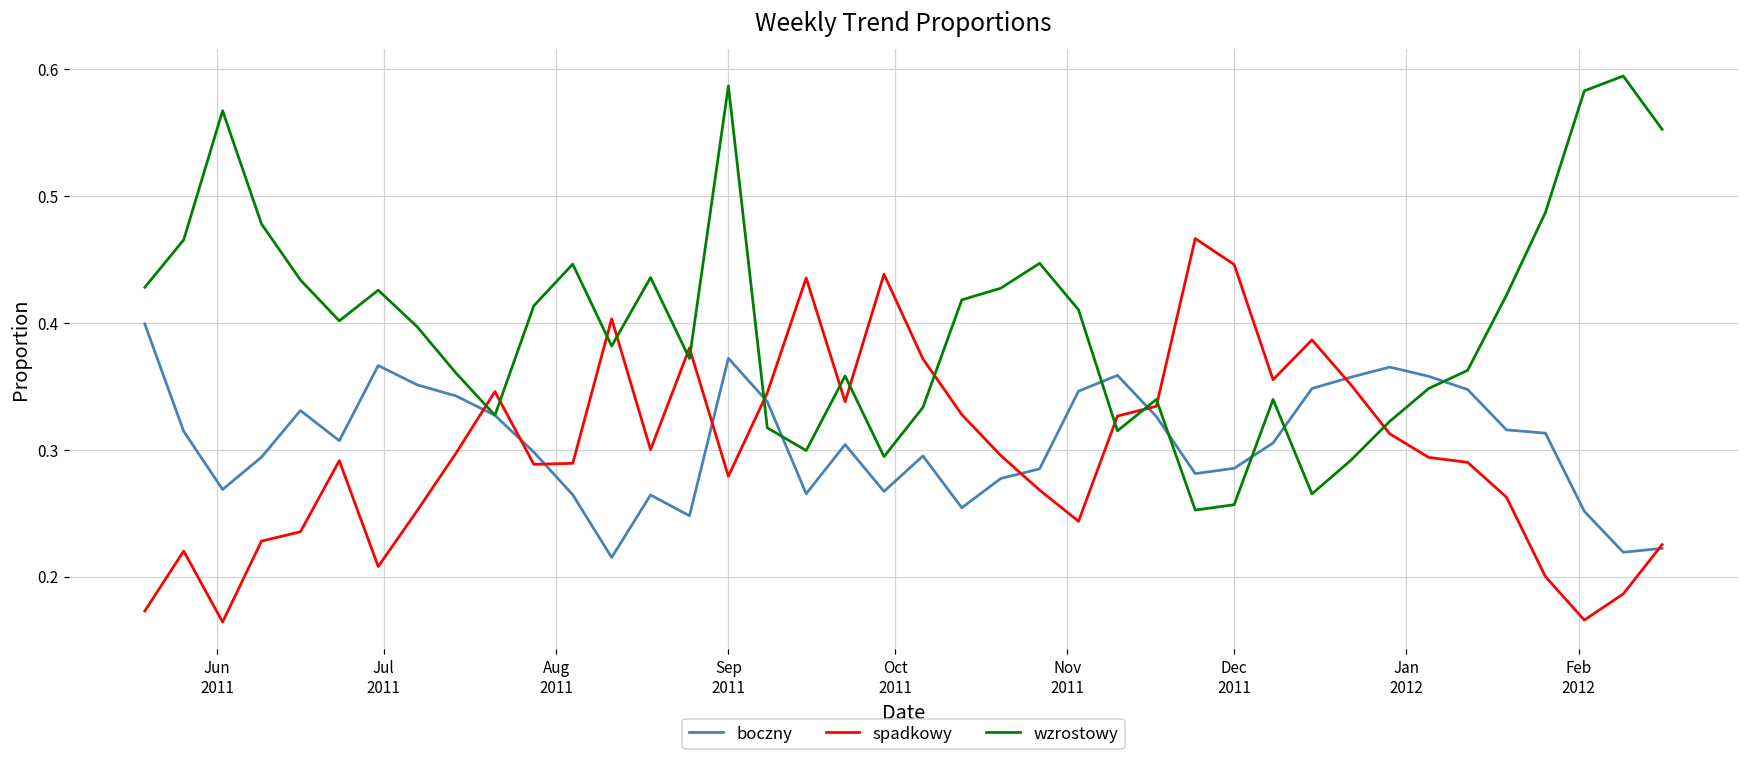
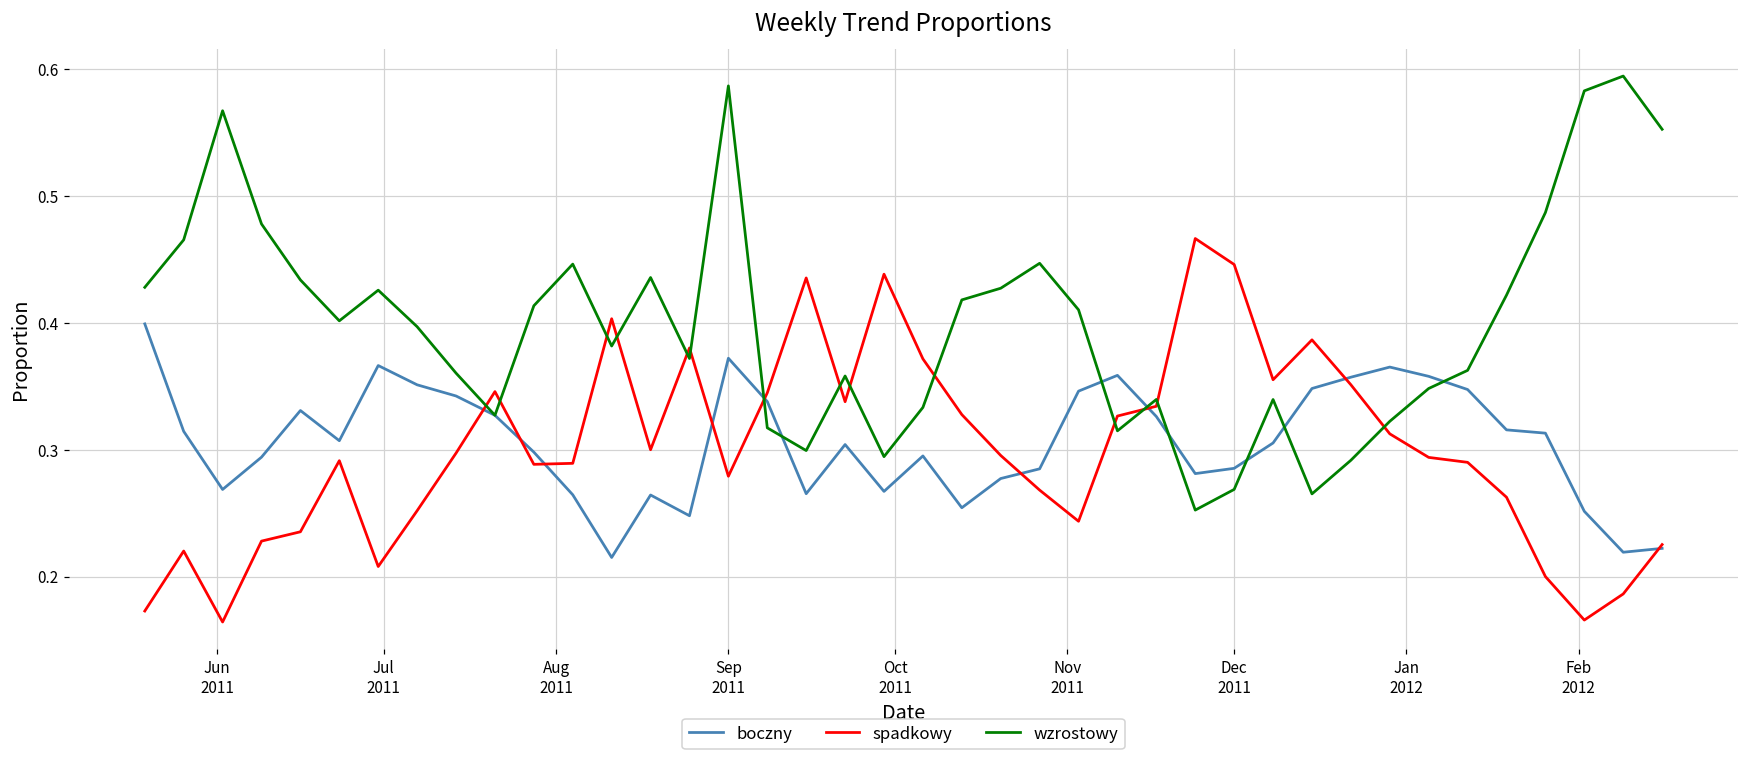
  {
    "boczny": {
      "Sep 2011": 0.372,
      "Dec 2011": 0.285
    },
    "spadkowy": {
      "Sep 2011": 0.279,
      "Dec 2011": 0.446
    },
    "wzrostowy": {
      "Sep 2011": 0.587,
-     "Dec 2011": 0.257
+     "Dec 2011": 0.269
    }
  }
